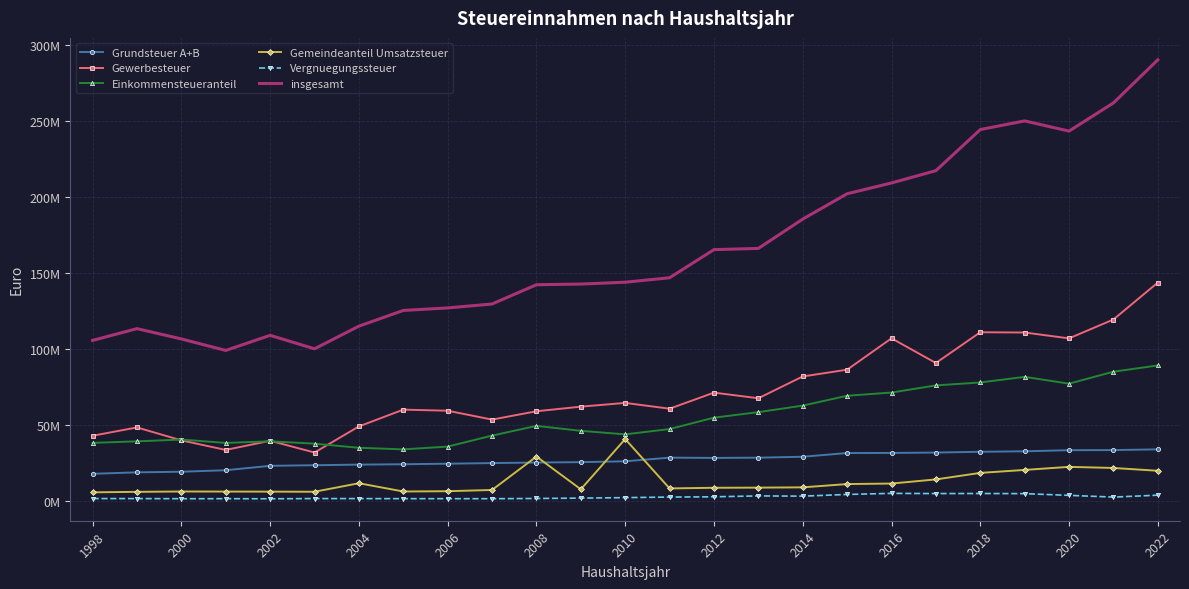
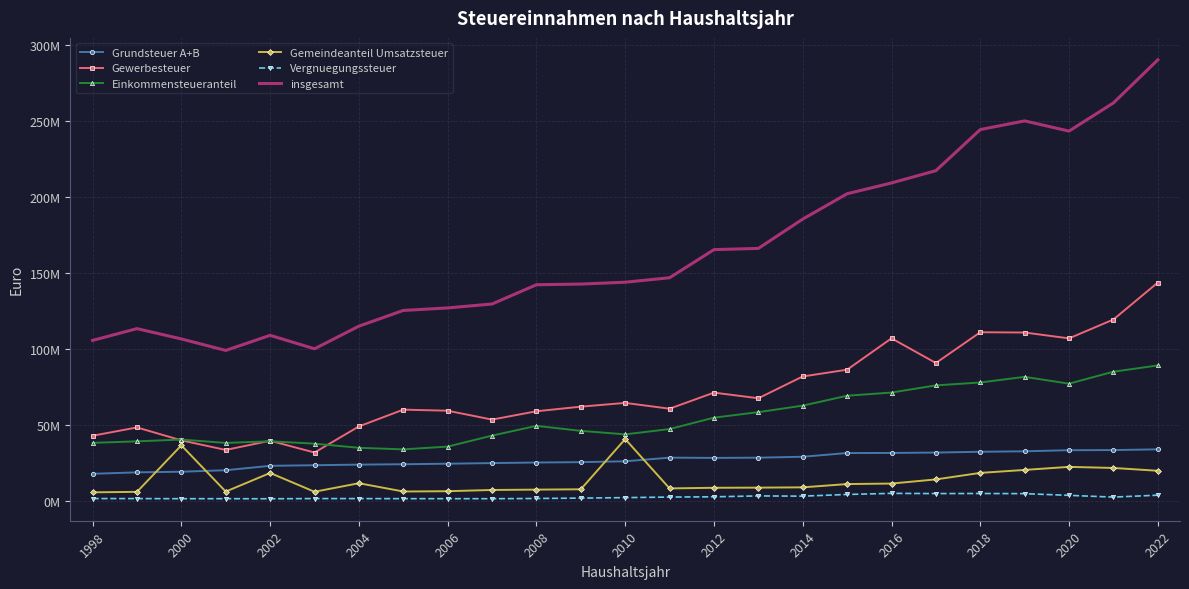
  {
    "Grundsteuer A+B": {
      "1998": 18000000,
      "2000": 19000000,
      "2002": 23000000,
      "2004": 24000000,
      "2006": 24000000,
      "2008": 25000000,
      "2010": 26000000,
      "2012": 28000000,
      "2014": 29000000,
      "2016": 31000000,
      "2018": 32000000,
      "2020": 33000000,
      "2022": 34000000
    },
    "Gewerbesteuer": {
      "1998": 43000000,
      "2004": 49000000,
      "2006": 59000000,
      "2008": 59000000,
      "2010": 64000000,
      "2012": 71000000,
      "2014": 82000000,
      "2016": 107000000,
      "2018": 111000000,
      "2020": 107000000,
      "2022": 144000000
    },
    "Einkommensteueranteil": {
      "1998": 38000000,
      "2004": 35000000,
      "2006": 36000000,
      "2008": 49000000,
      "2010": 44000000,
      "2012": 55000000,
      "2014": 63000000,
      "2016": 71000000,
      "2018": 78000000,
      "2020": 77000000,
      "2022": 89000000
    },
    "Gemeindeanteil Umsatzsteuer": {
      "1998": 5000000,
-     "2000": 6000000,
-     "2002": 6000000,
+     "2000": 36000000,
+     "2002": 18000000,
      "2004": 11000000,
      "2006": 6000000,
-     "2008": 29000000,
+     "2008": 7000000,
      "2010": 41000000,
      "2012": 8000000,
      "2014": 9000000,
      "2016": 11000000,
      "2018": 18000000,
      "2020": 22000000,
      "2022": 20000000
    },
    "Vergnuegungssteuer": {
      "1998": 1000000,
      "2000": 1000000,
      "2002": 1000000,
      "2004": 1000000,
      "2006": 1000000,
      "2008": 1000000,
      "2010": 2000000,
      "2012": 2000000,
      "2014": 3000000,
      "2016": 5000000,
      "2018": 5000000,
      "2020": 3000000,
      "2022": 4000000
    },
    "insgesamt": {
      "1998": 106000000,
      "2000": 107000000,
      "2002": 109000000,
      "2004": 115000000,
      "2006": 127000000,
      "2008": 142000000,
      "2010": 144000000,
      "2012": 165000000,
      "2014": 185000000,
      "2016": 209000000,
      "2018": 245000000,
      "2020": 243000000,
      "2022": 290000000
    }
  }
